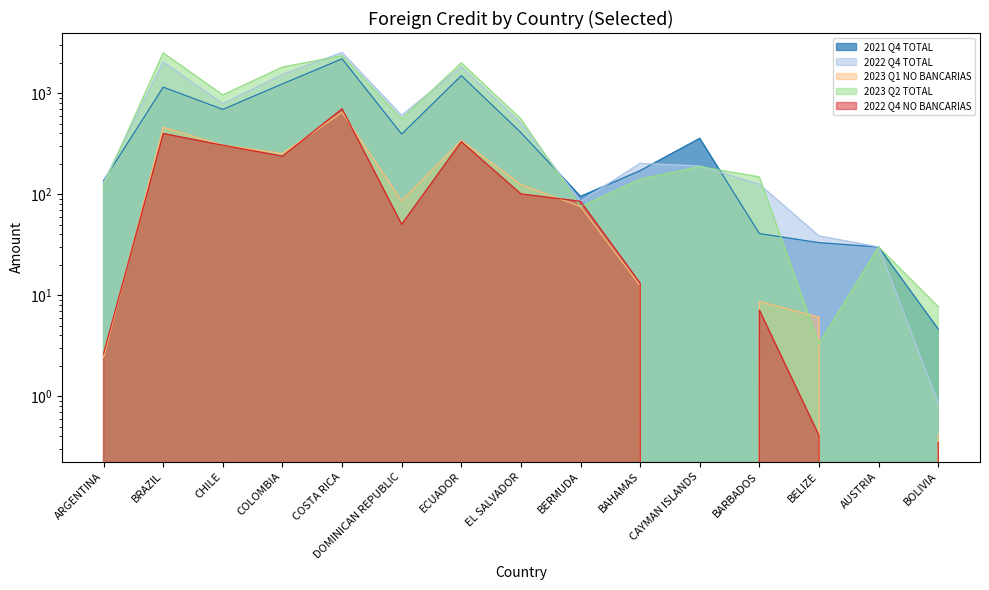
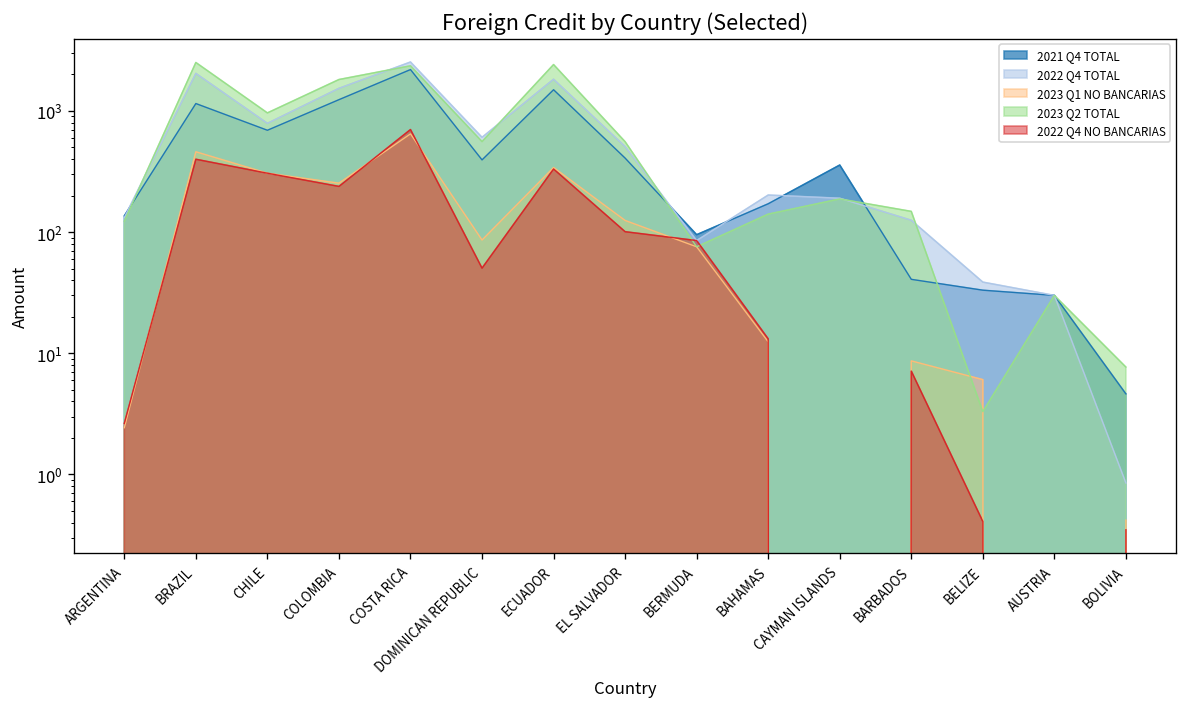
  {
    "2021 Q4 TOTAL": {
      "BRAZIL": 1100,
      "CHILE": 700,
      "COLOMBIA": 1200,
      "COSTA RICA": 2200,
      "DOMINICAN REPUBLIC": 390,
      "ECUADOR": 1500,
      "EL SALVADOR": 410,
      "BERMUDA": 100,
      "BAHAMAS": 170,
      "CAYMAN ISLANDS": 360,
      "BARBADOS": 41,
      "BELIZE": 33,
      "BOLIVIA": 5
    },
    "2022 Q4 TOTAL": {
      "BRAZIL": 2000,
      "CHILE": 800,
      "COLOMBIA": 1500,
      "COSTA RICA": 2500,
      "DOMINICAN REPUBLIC": 600,
      "ECUADOR": 1800,
      "EL SALVADOR": 500,
      "BAHAMAS": 200,
      "BARBADOS": 130,
      "BELIZE": 39,
      "BOLIVIA": 0.9
    },
    "2023 Q1 NO BANCARIAS": {
      "ARGENTINA": 2.4,
      "BRAZIL": 500,
      "COLOMBIA": 250,
      "COSTA RICA": 600,
      "DOMINICAN REPUBLIC": 90,
      "EL SALVADOR": 120,
      "BARBADOS": 9,
      "BELIZE": 6,
      "BOLIVIA": 0.42
    },
    "2023 Q2 TOTAL": {
      "ARGENTINA": 120,
      "BRAZIL": 2500,
      "CHILE": 1000,
      "COLOMBIA": 1800,
      "COSTA RICA": 2300,
      "DOMINICAN REPUBLIC": 600,
-     "ECUADOR": 2000,
+     "ECUADOR": 2400,
      "EL SALVADOR": 600,
      "BAHAMAS": 140,
      "BARBADOS": 150,
      "BELIZE": 3.3,
      "BOLIVIA": 8
    },
    "2022 Q4 NO BANCARIAS": {
      "ARGENTINA": 2.6,
      "BRAZIL": 400,
      "COLOMBIA": 240,
      "COSTA RICA": 700,
      "DOMINICAN REPUBLIC": 50,
      "EL SALVADOR": 100,
      "BARBADOS": 7,
      "BELIZE": 0.41,
      "BOLIVIA": 0.35
    }
  }
